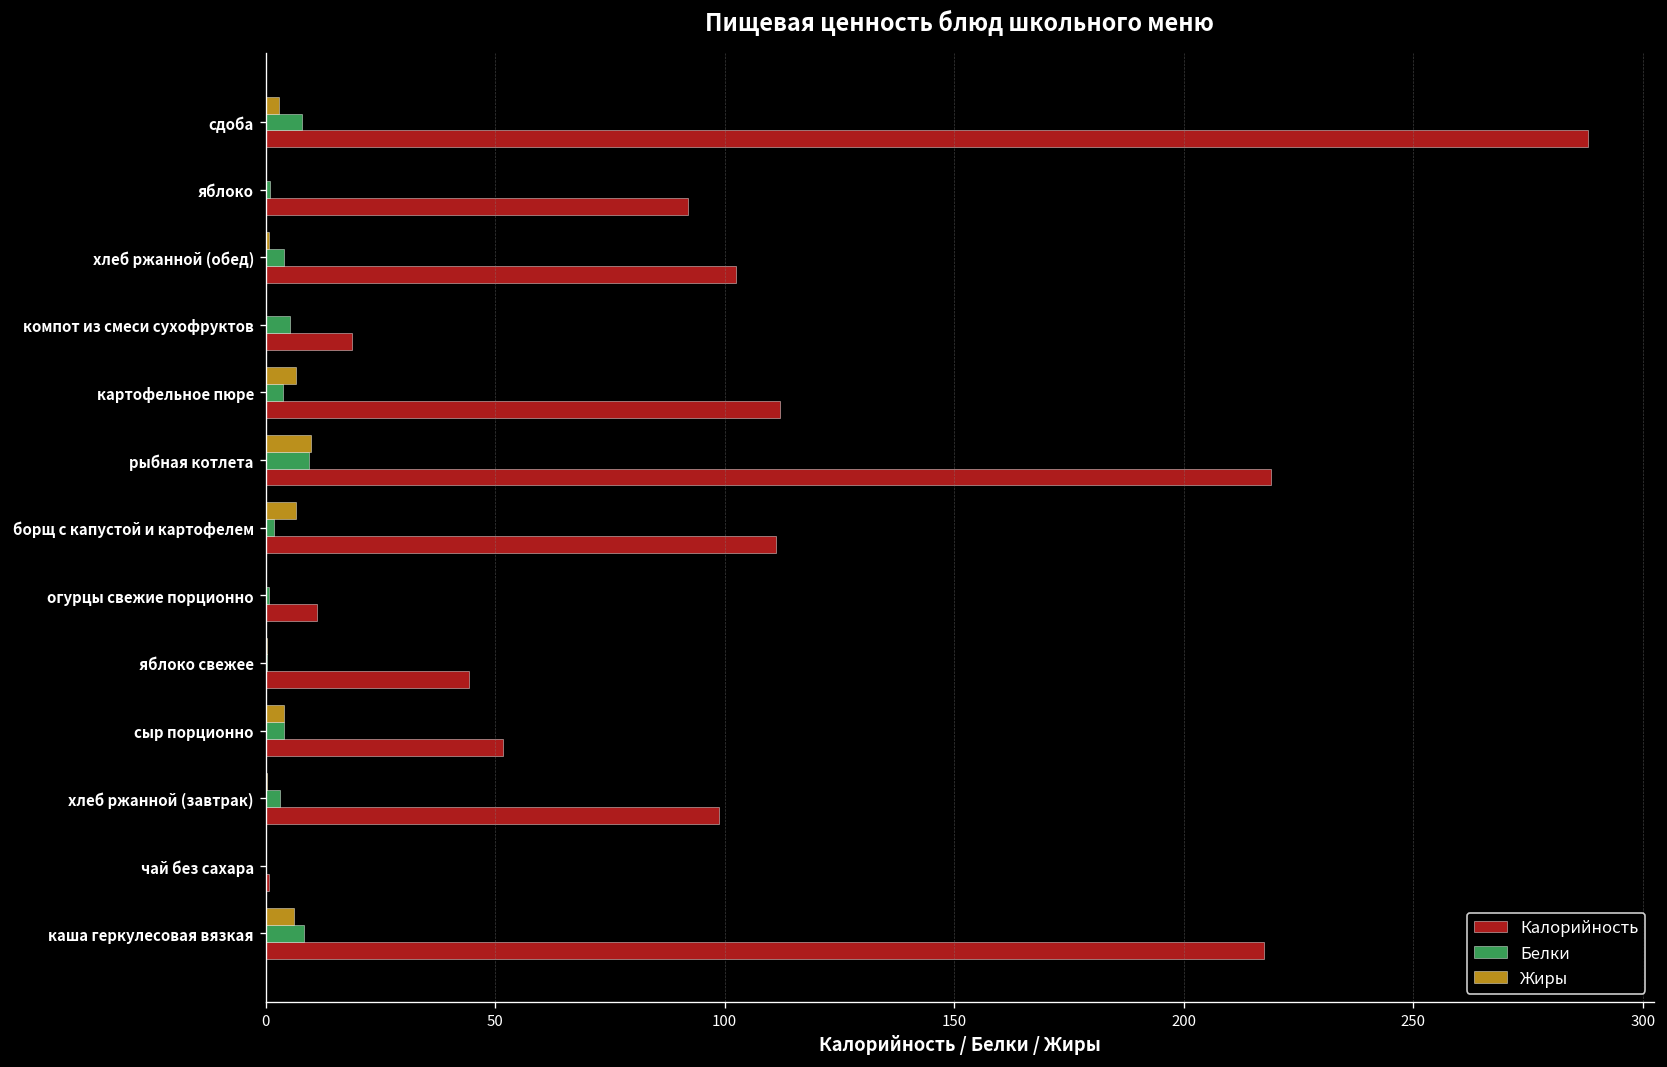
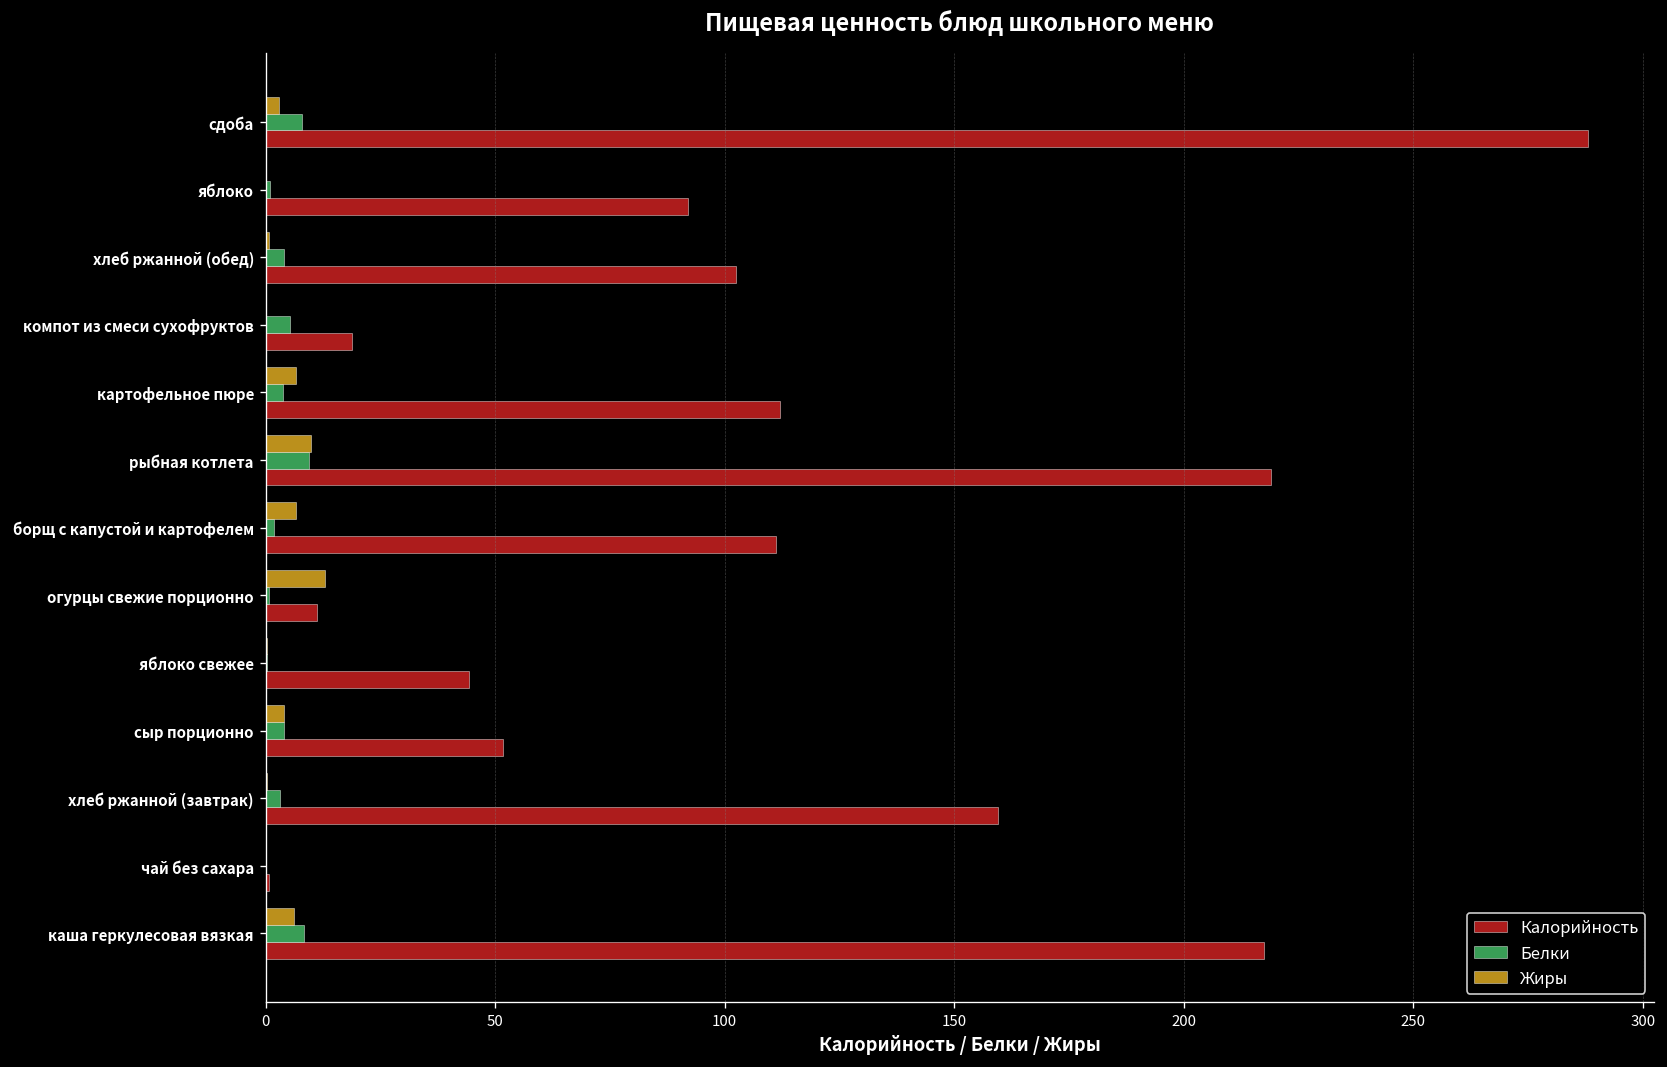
  {
    "Калорийность": {
      "сдоба": 288,
      "яблоко": 92,
      "хлеб ржанной (обед)": 102,
      "компот из смеси сухофруктов": 19,
      "картофельное пюре": 112,
      "рыбная котлета": 219,
      "борщ с капустой и картофелем": 111,
      "огурцы свежие порционно": 11,
      "яблоко свежее": 44,
      "сыр порционно": 52,
-     "хлеб ржанной (завтрак)": 99,
+     "хлеб ржанной (завтрак)": 160,
      "чай без сахара": 1,
      "каша геркулесовая вязкая": 217
    },
    "Белки": {
      "сдоба": 8,
      "яблоко": 1,
      "хлеб ржанной (обед)": 4,
      "компот из смеси сухофруктов": 5,
      "картофельное пюре": 4,
      "рыбная котлета": 9,
      "борщ с капустой и картофелем": 2,
      "огурцы свежие порционно": 1,
      "сыр порционно": 4,
      "хлеб ржанной (завтрак)": 3,
      "каша геркулесовая вязкая": 8
    },
    "Жиры": {
      "сдоба": 3,
      "яблоко": 0,
      "хлеб ржанной (обед)": 1,
      "компот из смеси сухофруктов": 0,
      "картофельное пюре": 7,
      "рыбная котлета": 10,
      "борщ с капустой и картофелем": 7,
-     "огурцы свежие порционно": 0,
+     "огурцы свежие порционно": 13,
      "сыр порционно": 4,
      "каша геркулесовая вязкая": 6
    }
  }
